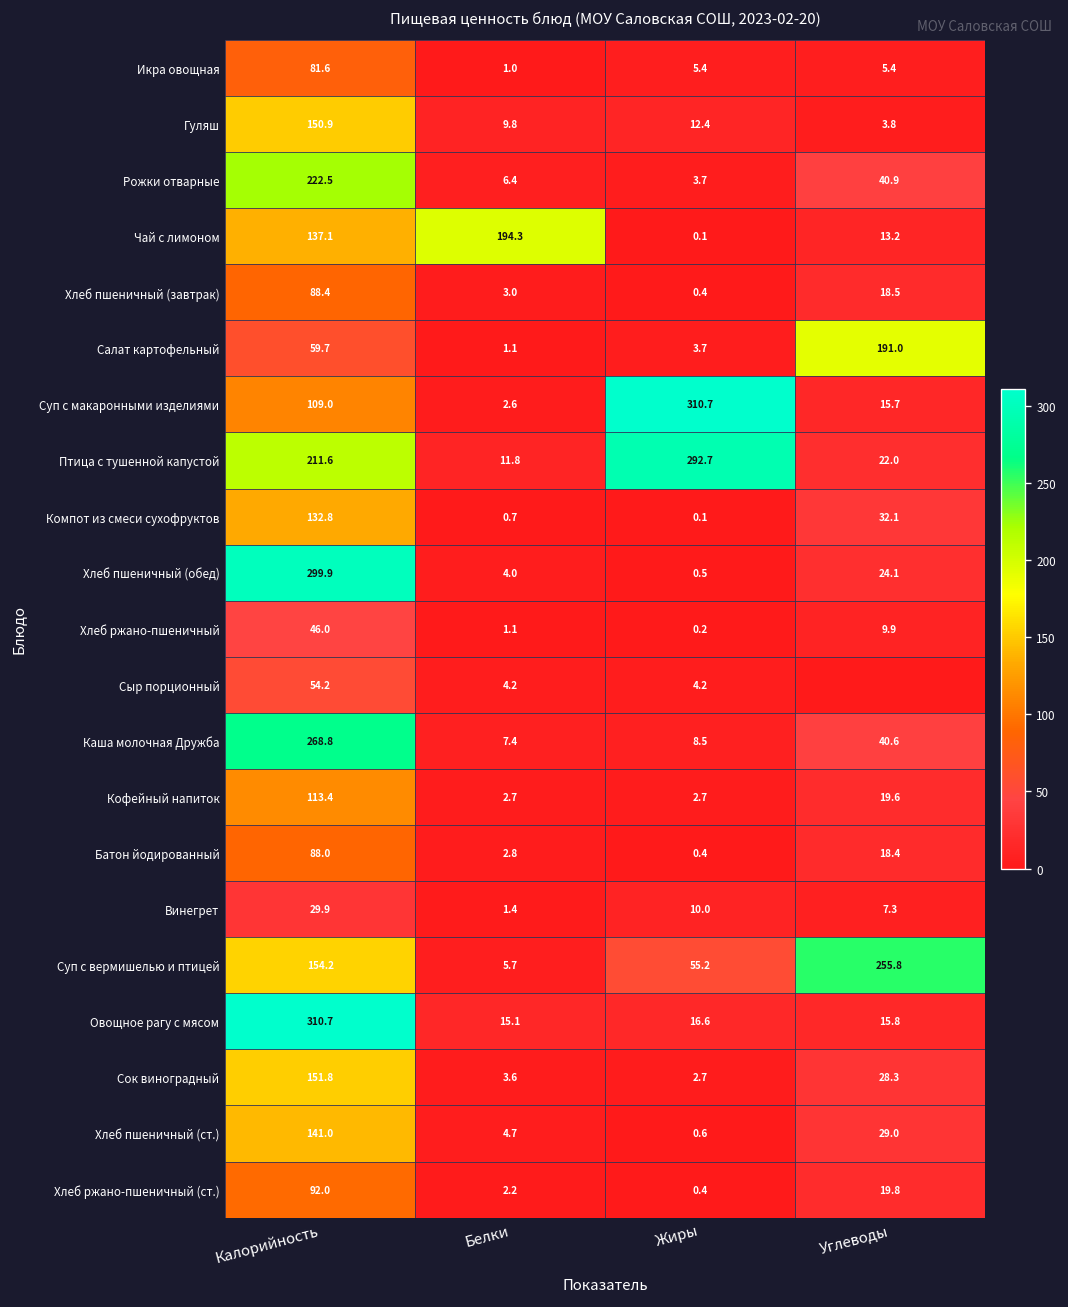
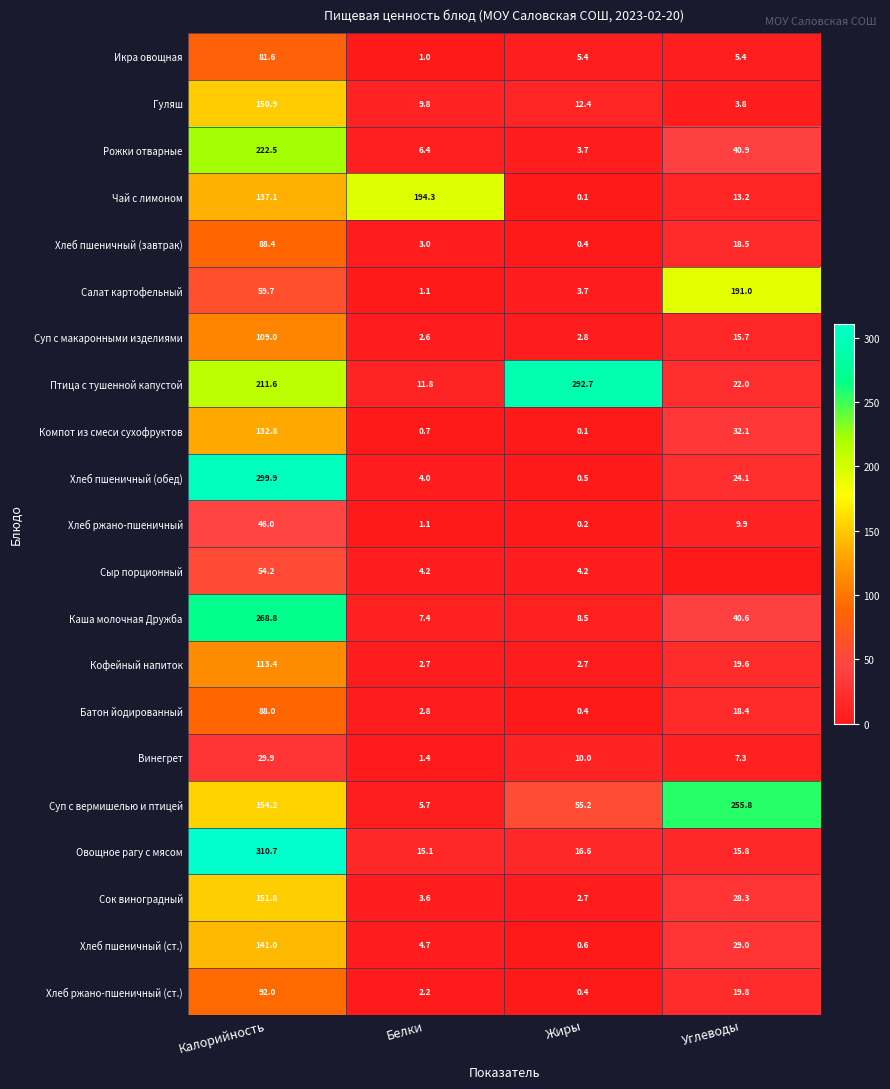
  {
    "Икра овощная": {
      "Калорийность": 81.6,
      "Белки": 1.0,
      "Жиры": 5.4,
      "Углеводы": 5.4
    },
    "Гуляш": {
      "Калорийность": 150.9,
      "Белки": 9.8,
      "Жиры": 12.4,
      "Углеводы": 3.8
    },
    "Рожки отварные": {
      "Калорийность": 222.5,
      "Белки": 6.4,
      "Жиры": 3.7,
      "Углеводы": 40.9
    },
    "Чай с лимоном": {
      "Калорийность": 137.1,
      "Белки": 194.3,
      "Жиры": 0.1,
      "Углеводы": 13.2
    },
    "Хлеб пшеничный (завтрак)": {
      "Калорийность": 88.4,
      "Белки": 3.0,
      "Жиры": 0.4,
      "Углеводы": 18.5
    },
    "Салат картофельный": {
      "Калорийность": 59.7,
      "Белки": 1.1,
      "Жиры": 3.7,
      "Углеводы": 191.0
    },
    "Суп с макаронными изделиями": {
      "Калорийность": 109.0,
      "Белки": 2.6,
-     "Жиры": 310.7,
+     "Жиры": 2.8,
      "Углеводы": 15.7
    },
    "Птица с тушенной капустой": {
      "Калорийность": 211.6,
      "Белки": 11.8,
      "Жиры": 292.7,
      "Углеводы": 22.0
    },
    "Компот из смеси сухофруктов": {
      "Калорийность": 132.8,
      "Белки": 0.7,
      "Жиры": 0.1,
      "Углеводы": 32.1
    },
    "Хлеб пшеничный (обед)": {
      "Калорийность": 299.9,
      "Белки": 4.0,
      "Жиры": 0.5,
      "Углеводы": 24.1
    },
    "Хлеб ржано-пшеничный": {
      "Калорийность": 46.0,
      "Белки": 1.1,
      "Жиры": 0.2,
      "Углеводы": 9.9
    },
    "Сыр порционный": {
      "Калорийность": 54.2,
      "Белки": 4.2,
      "Жиры": 4.2
    },
    "Каша молочная Дружба": {
      "Калорийность": 268.8,
      "Белки": 7.4,
      "Жиры": 8.5,
      "Углеводы": 40.6
    },
    "Кофейный напиток": {
      "Калорийность": 113.4,
      "Белки": 2.7,
      "Жиры": 2.7,
      "Углеводы": 19.6
    },
    "Батон йодированный": {
      "Калорийность": 88.0,
      "Белки": 2.8,
      "Жиры": 0.4,
      "Углеводы": 18.4
    },
    "Винегрет": {
      "Калорийность": 29.9,
      "Белки": 1.4,
      "Жиры": 10.0,
      "Углеводы": 7.3
    },
    "Суп с вермишелью и птицей": {
      "Калорийность": 154.2,
      "Белки": 5.7,
      "Жиры": 55.2,
      "Углеводы": 255.8
    },
    "Овощное рагу с мясом": {
      "Калорийность": 310.7,
      "Белки": 15.1,
      "Жиры": 16.6,
      "Углеводы": 15.8
    },
    "Сок виноградный": {
      "Калорийность": 151.8,
      "Белки": 3.6,
      "Жиры": 2.7,
      "Углеводы": 28.3
    },
    "Хлеб пшеничный (ст.)": {
      "Калорийность": 141.0,
      "Белки": 4.7,
      "Жиры": 0.6,
      "Углеводы": 29.0
    },
    "Хлеб ржано-пшеничный (ст.)": {
      "Калорийность": 92.0,
      "Белки": 2.2,
      "Жиры": 0.4,
      "Углеводы": 19.8
    }
  }
